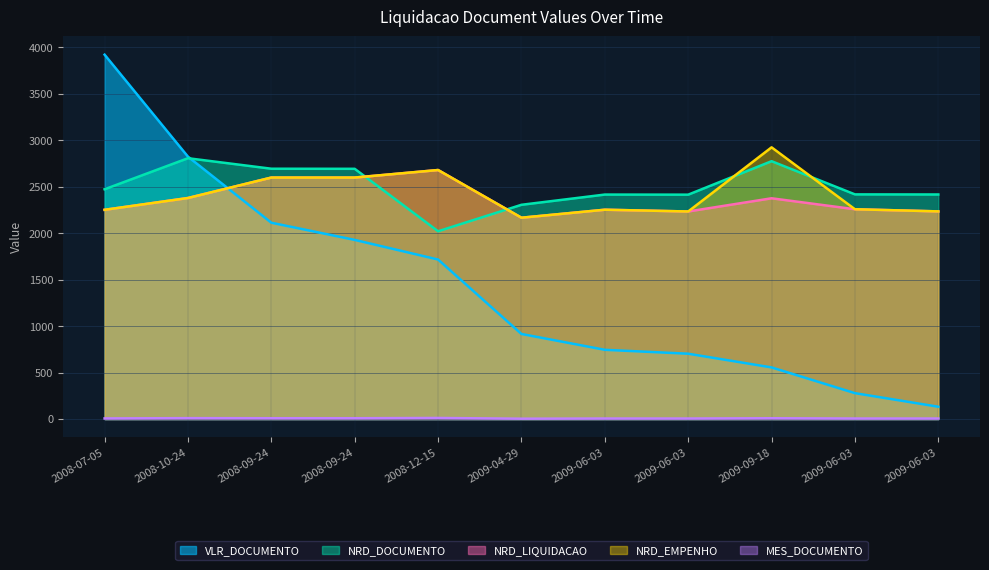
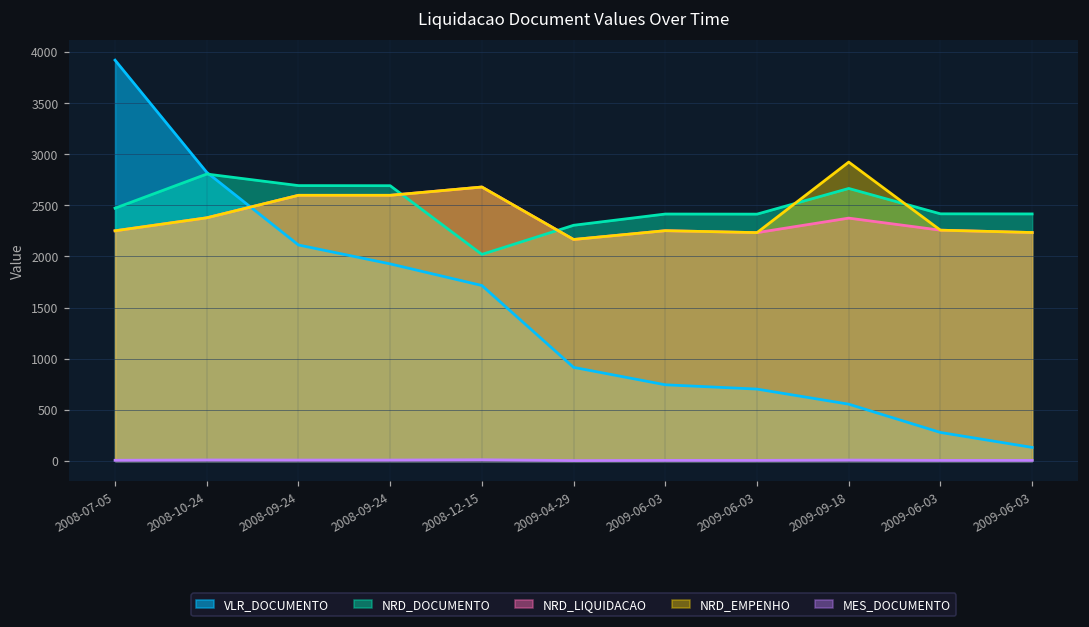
  {
    "VLR_DOCUMENTO": {
      "2008-07-05": 3900,
      "2008-12-15": 1700,
      "2009-04-29": 900,
      "2009-09-18": 600
    },
    "NRD_DOCUMENTO": {
      "2008-07-05": 2500,
      "2008-12-15": 2000,
      "2009-04-29": 2300,
-     "2009-09-18": 2800
+     "2009-09-18": 2700
    },
    "NRD_LIQUIDACAO": {
      "2009-09-18": 2400
    },
    "NRD_EMPENHO": {
      "2009-09-18": 2900
    },
    "MES_DOCUMENTO": {
      "2008-07-05": 0,
      "2008-10-24": 0,
      "2008-12-15": 0,
      "2009-04-29": 0,
      "2009-09-18": 0
    }
  }
